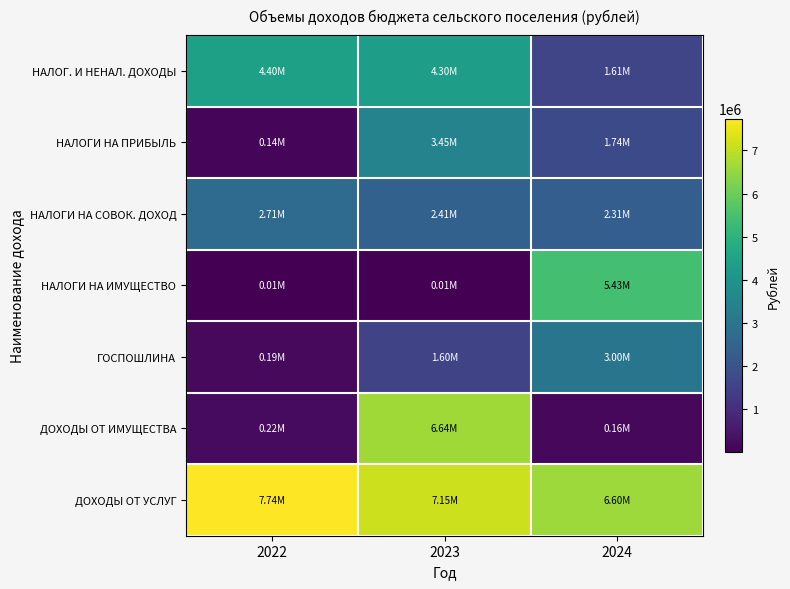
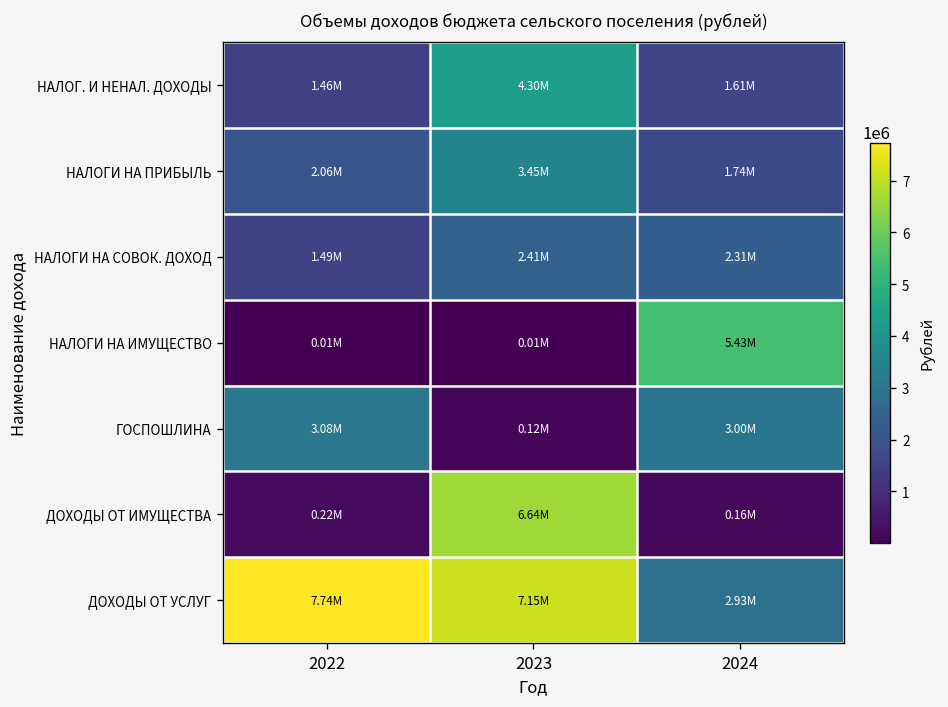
  {
    "НАЛОГ. И НЕНАЛ. ДОХОДЫ": {
-     "2022": "4.40M",
+     "2022": "1.46M",
      "2023": "4.30M",
      "2024": "1.61M"
    },
    "НАЛОГИ НА ПРИБЫЛЬ": {
-     "2022": "0.14M",
+     "2022": "2.06M",
      "2023": "3.45M",
      "2024": "1.74M"
    },
    "НАЛОГИ НА СОВОК. ДОХОД": {
-     "2022": "2.71M",
+     "2022": "1.49M",
      "2023": "2.41M",
      "2024": "2.31M"
    },
    "НАЛОГИ НА ИМУЩЕСТВО": {
      "2022": "0.01M",
      "2023": "0.01M",
      "2024": "5.43M"
    },
    "ГОСПОШЛИНА": {
-     "2022": "0.19M",
-     "2023": "1.60M",
+     "2022": "3.08M",
+     "2023": "0.12M",
      "2024": "3.00M"
    },
    "ДОХОДЫ ОТ ИМУЩЕСТВА": {
      "2022": "0.22M",
      "2023": "6.64M",
      "2024": "0.16M"
    },
    "ДОХОДЫ ОТ УСЛУГ": {
      "2022": "7.74M",
      "2023": "7.15M",
-     "2024": "6.60M"
+     "2024": "2.93M"
    }
  }
